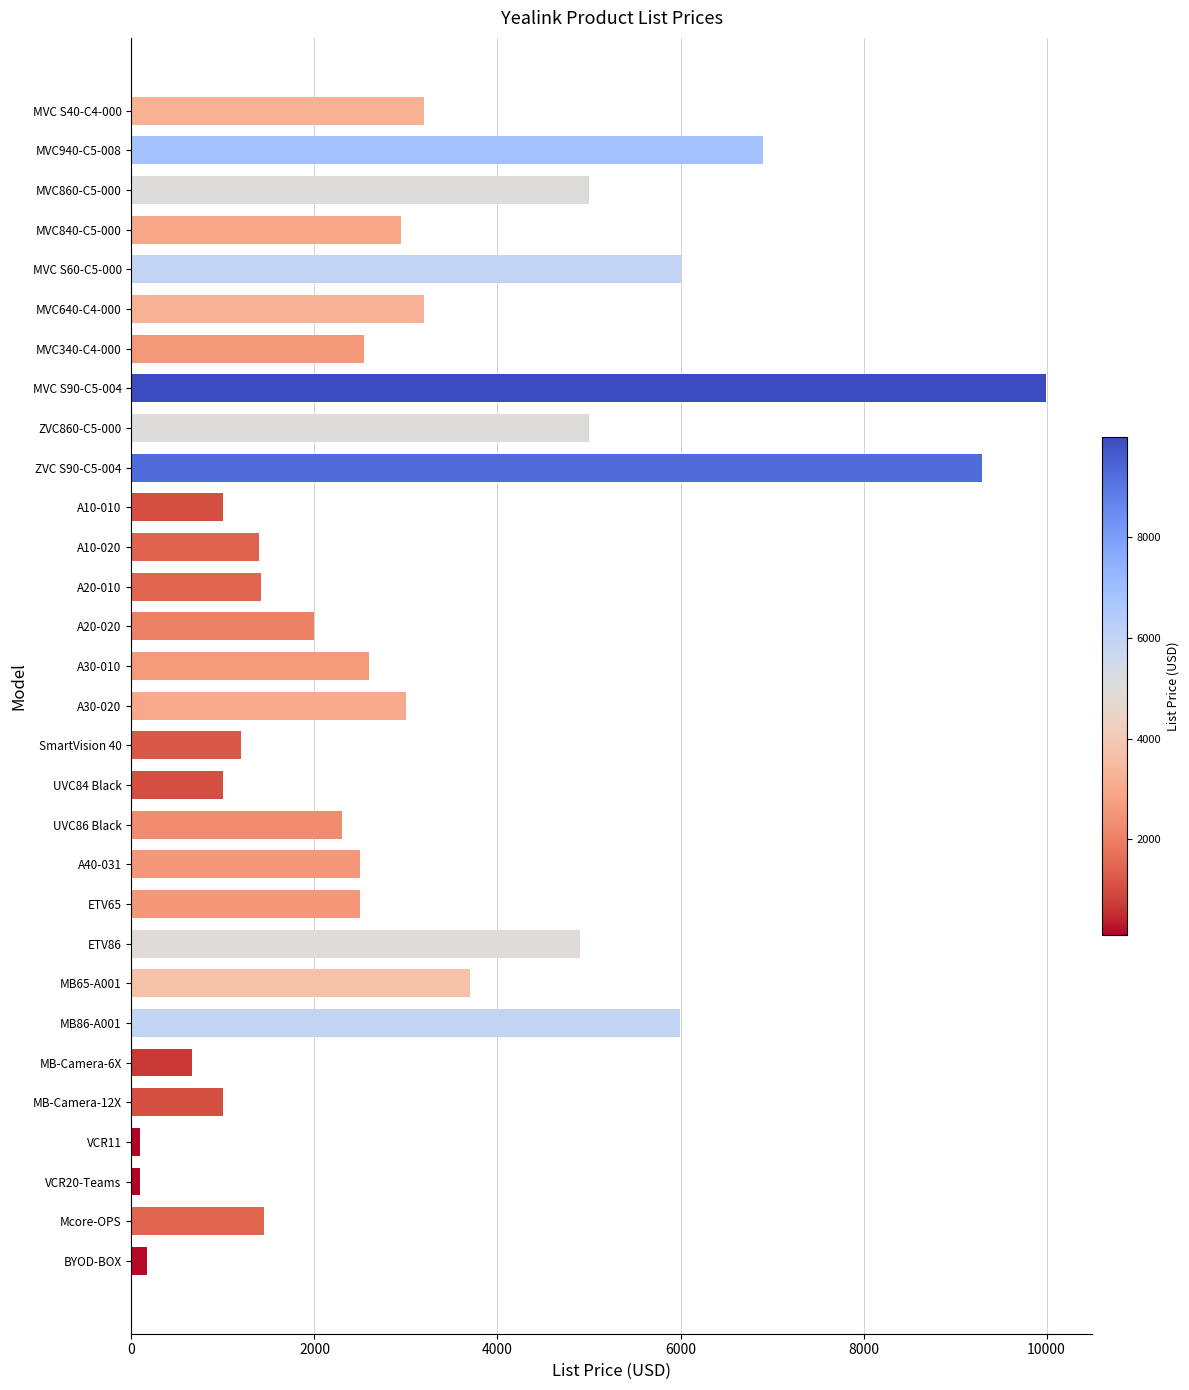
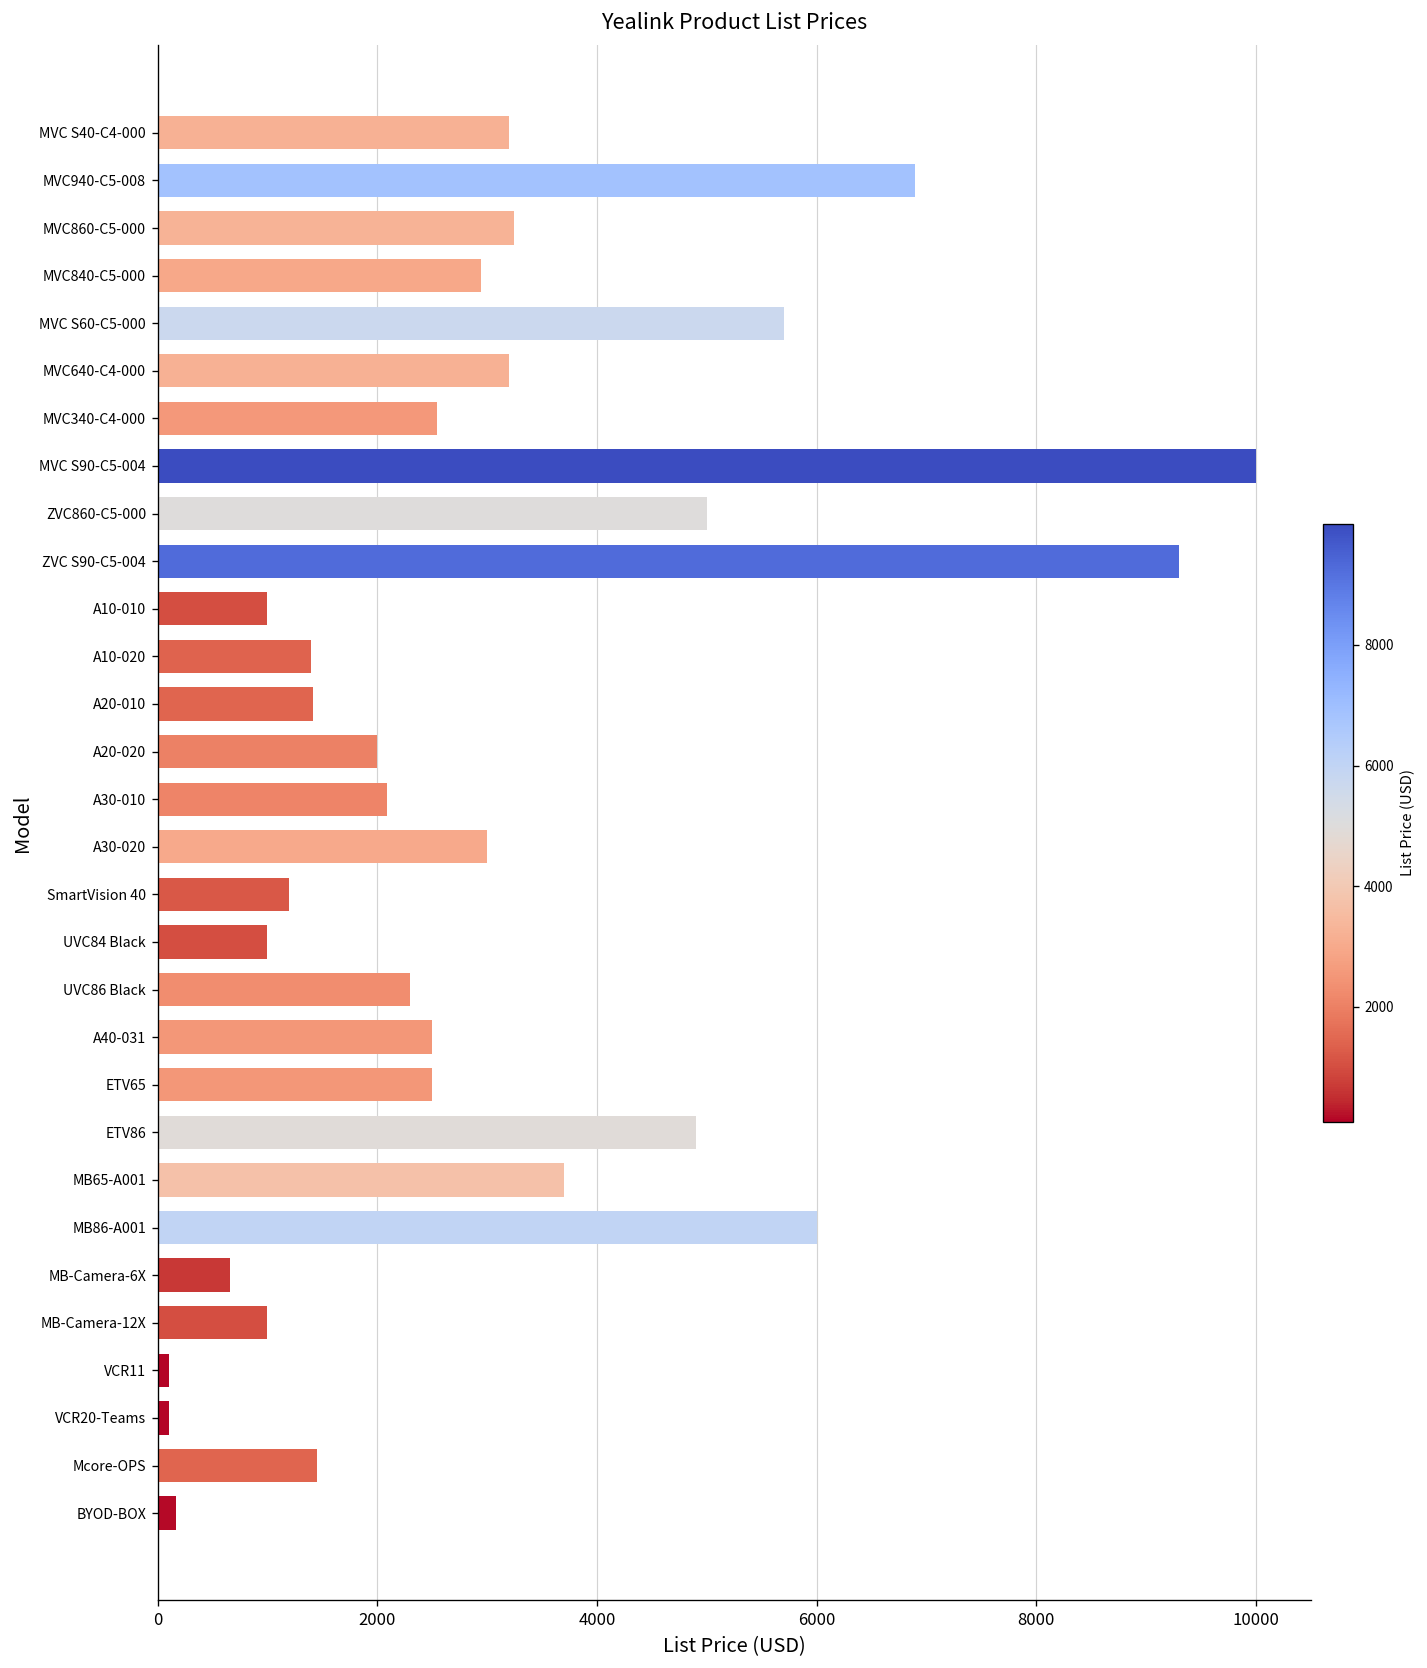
  {
    "MVC S40-C4-000": 3200,
    "MVC940-C5-008": 6900,
-   "MVC860-C5-000": 5000,
+   "MVC860-C5-000": 3200,
    "MVC840-C5-000": 2900,
-   "MVC S60-C5-000": 6000,
+   "MVC S60-C5-000": 5700,
    "MVC640-C4-000": 3200,
    "MVC340-C4-000": 2500,
    "MVC S90-C5-004": 10000,
    "ZVC860-C5-000": 5000,
    "ZVC S90-C5-004": 9300,
    "A10-010": 1000,
    "A10-020": 1400,
    "A20-010": 1400,
    "A20-020": 2000,
-   "A30-010": 2600,
+   "A30-010": 2100,
    "A30-020": 3000,
    "SmartVision 40": 1200,
    "UVC84 Black": 1000,
    "UVC86 Black": 2300,
    "A40-031": 2500,
    "ETV65": 2500,
    "ETV86": 4900,
    "MB65-A001": 3700,
    "MB86-A001": 6000,
    "MB-Camera-6X": 700,
    "MB-Camera-12X": 1000,
    "VCR11": 100,
    "VCR20-Teams": 100,
    "Mcore-OPS": 1400,
    "BYOD-BOX": 200
  }
